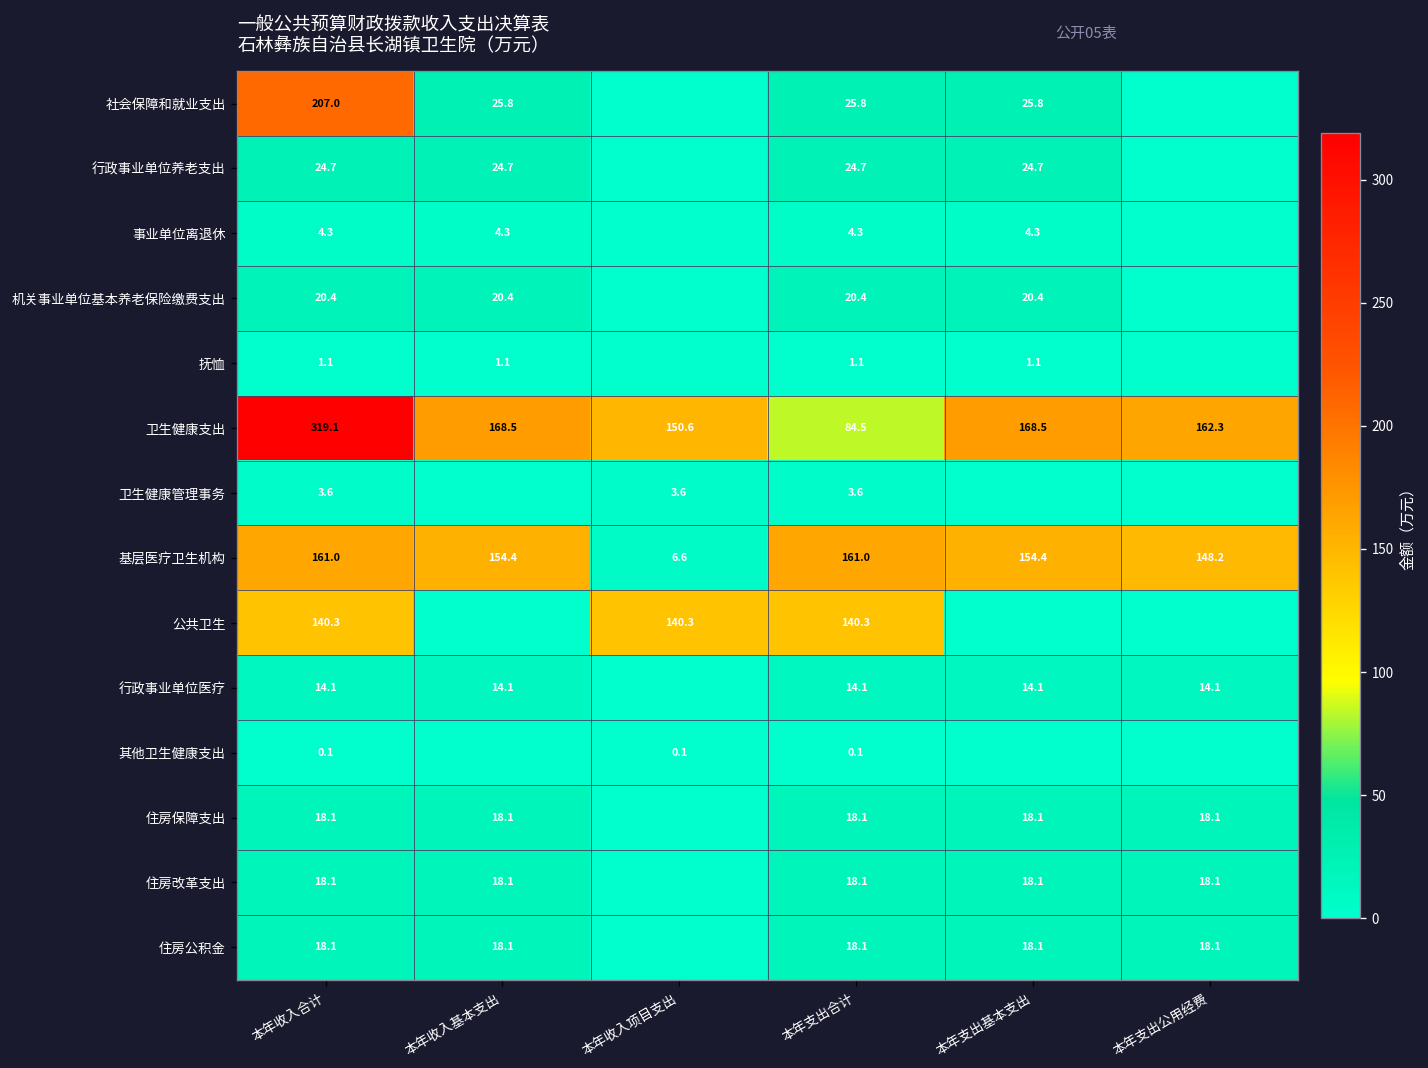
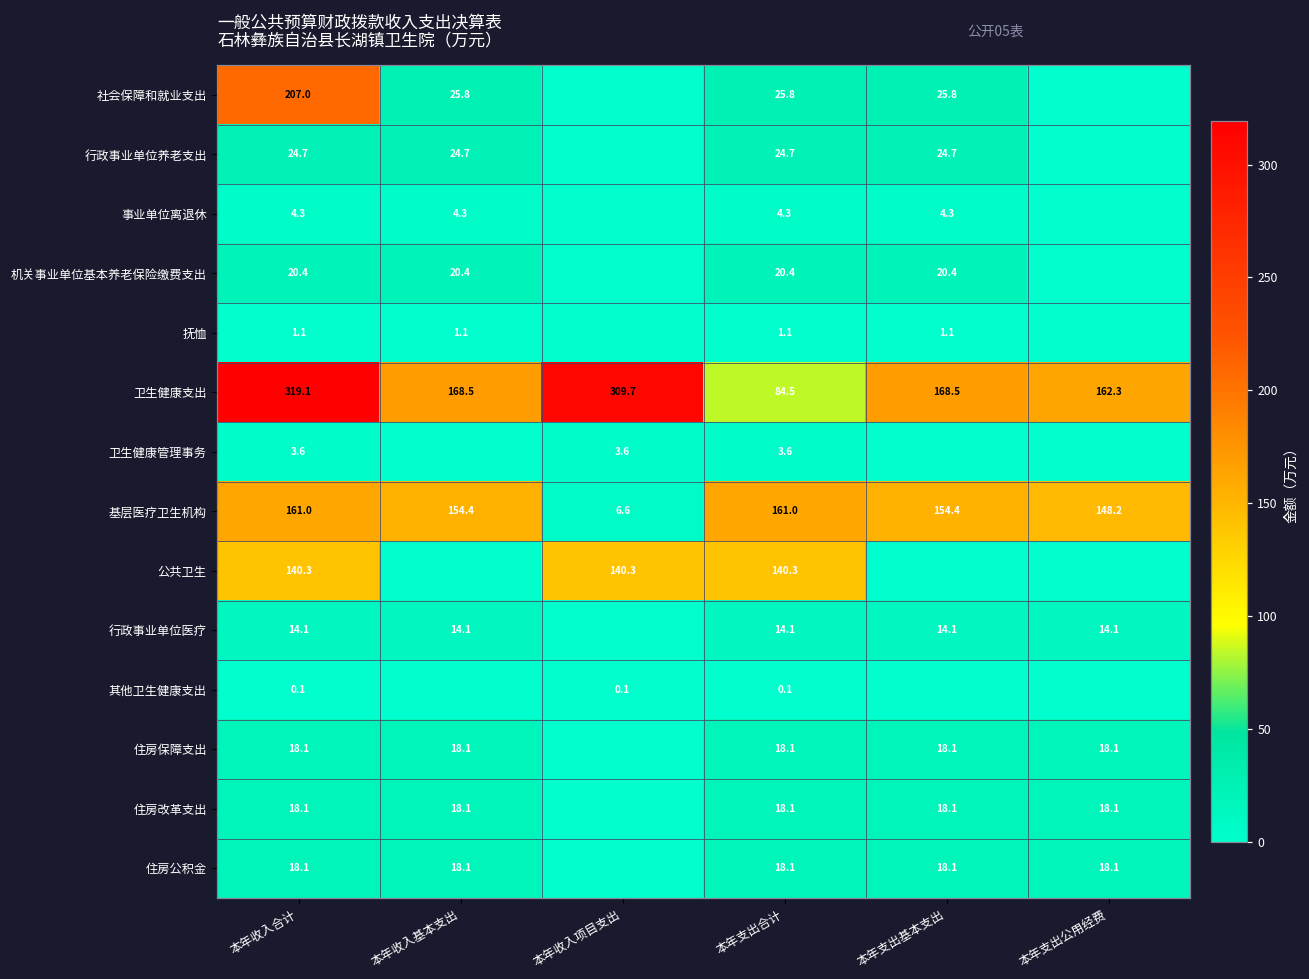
  {
    "社会保障和就业支出": {
      "本年收入合计": 207.0,
      "本年收入基本支出": 25.8,
      "本年支出合计": 25.8,
      "本年支出基本支出": 25.8
    },
    "行政事业单位养老支出": {
      "本年收入合计": 24.7,
      "本年收入基本支出": 24.7,
      "本年支出合计": 24.7,
      "本年支出基本支出": 24.7
    },
    "事业单位离退休": {
      "本年收入合计": 4.3,
      "本年收入基本支出": 4.3,
      "本年支出合计": 4.3,
      "本年支出基本支出": 4.3
    },
    "机关事业单位基本养老保险缴费支出": {
      "本年收入合计": 20.4,
      "本年收入基本支出": 20.4,
      "本年支出合计": 20.4,
      "本年支出基本支出": 20.4
    },
    "抚恤": {
      "本年收入合计": 1.1,
      "本年收入基本支出": 1.1,
      "本年支出合计": 1.1,
      "本年支出基本支出": 1.1
    },
    "卫生健康支出": {
      "本年收入合计": 319.1,
      "本年收入基本支出": 168.5,
-     "本年收入项目支出": 150.6,
+     "本年收入项目支出": 309.7,
      "本年支出合计": 84.5,
      "本年支出基本支出": 168.5,
      "本年支出公用经费": 162.3
    },
    "卫生健康管理事务": {
      "本年收入合计": 3.6,
      "本年收入项目支出": 3.6,
      "本年支出合计": 3.6
    },
    "基层医疗卫生机构": {
      "本年收入合计": 161.0,
      "本年收入基本支出": 154.4,
      "本年收入项目支出": 6.6,
      "本年支出合计": 161.0,
      "本年支出基本支出": 154.4,
      "本年支出公用经费": 148.2
    },
    "公共卫生": {
      "本年收入合计": 140.3,
      "本年收入项目支出": 140.3,
      "本年支出合计": 140.3
    },
    "行政事业单位医疗": {
      "本年收入合计": 14.1,
      "本年收入基本支出": 14.1,
      "本年支出合计": 14.1,
      "本年支出基本支出": 14.1,
      "本年支出公用经费": 14.1
    },
    "其他卫生健康支出": {
      "本年收入合计": 0.1,
      "本年收入项目支出": 0.1,
      "本年支出合计": 0.1
    },
    "住房保障支出": {
      "本年收入合计": 18.1,
      "本年收入基本支出": 18.1,
      "本年支出合计": 18.1,
      "本年支出基本支出": 18.1,
      "本年支出公用经费": 18.1
    },
    "住房改革支出": {
      "本年收入合计": 18.1,
      "本年收入基本支出": 18.1,
      "本年支出合计": 18.1,
      "本年支出基本支出": 18.1,
      "本年支出公用经费": 18.1
    },
    "住房公积金": {
      "本年收入合计": 18.1,
      "本年收入基本支出": 18.1,
      "本年支出合计": 18.1,
      "本年支出基本支出": 18.1,
      "本年支出公用经费": 18.1
    }
  }
